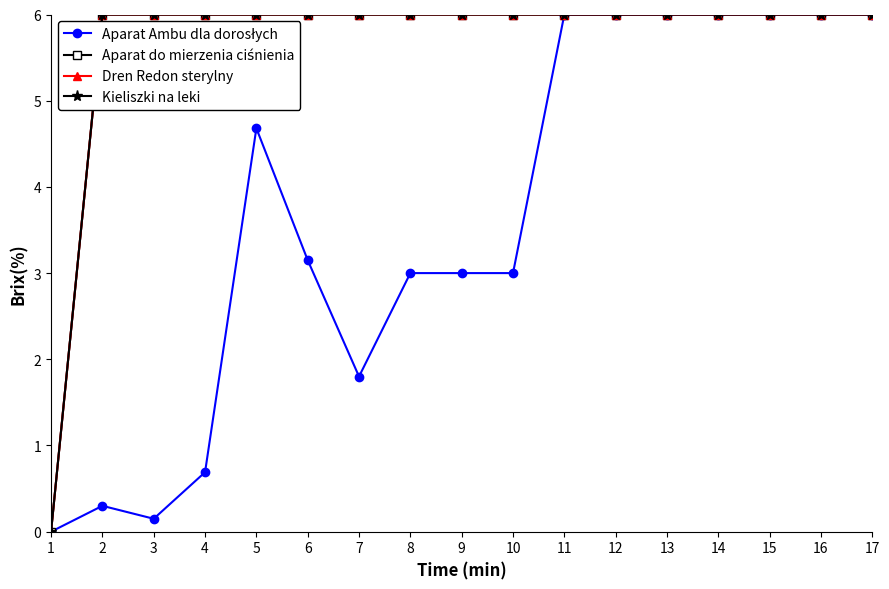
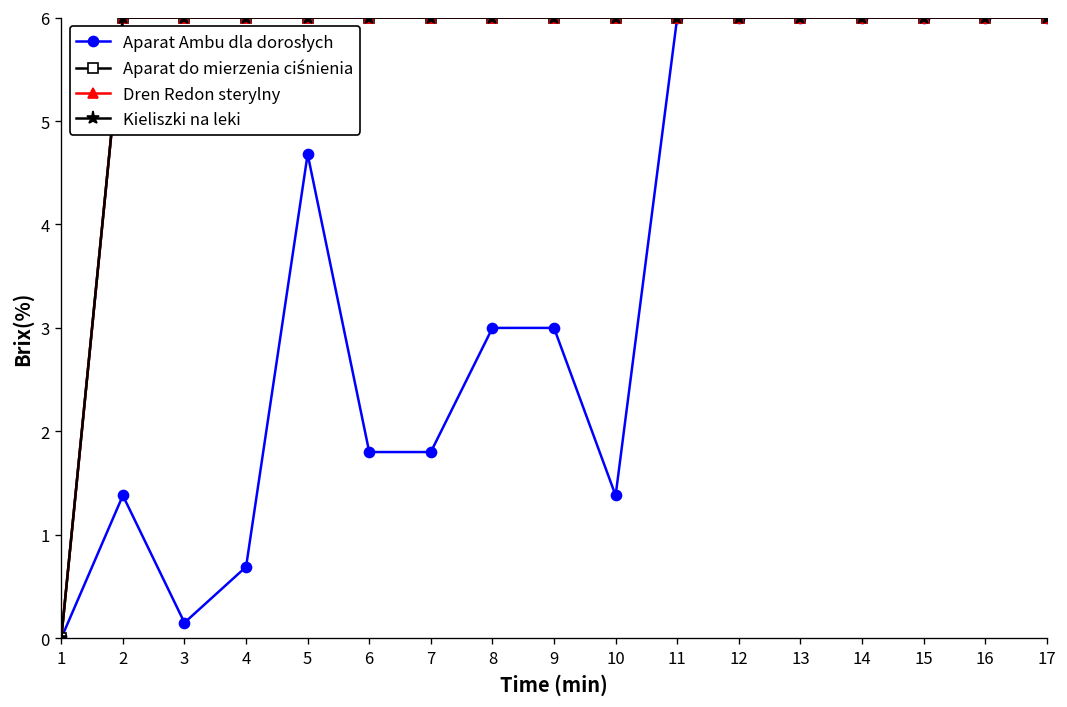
  {
    "Aparat Ambu dla dorosłych": {
-     "2": 0.3,
+     "2": 1.4,
      "3": 0.2,
      "4": 0.7,
      "5": 4.7,
-     "6": 3.2,
+     "6": 1.8,
      "7": 1.8,
      "8": 3.0,
      "9": 3.0,
-     "10": 3.0
+     "10": 1.4
    },
    "Kieliszki na leki": {
      "2": 6.0,
      "3": 6.0,
      "4": 6.0,
      "5": 6.0,
      "6": 6.0,
      "7": 6.0,
      "8": 6.0,
      "9": 6.0,
      "10": 6.0
    }
  }
